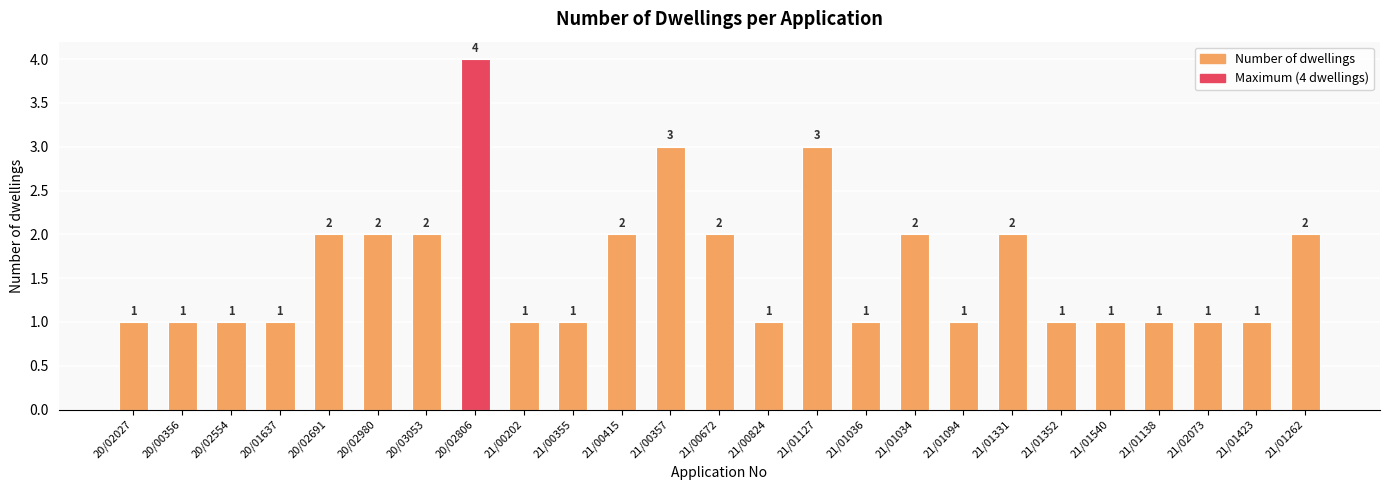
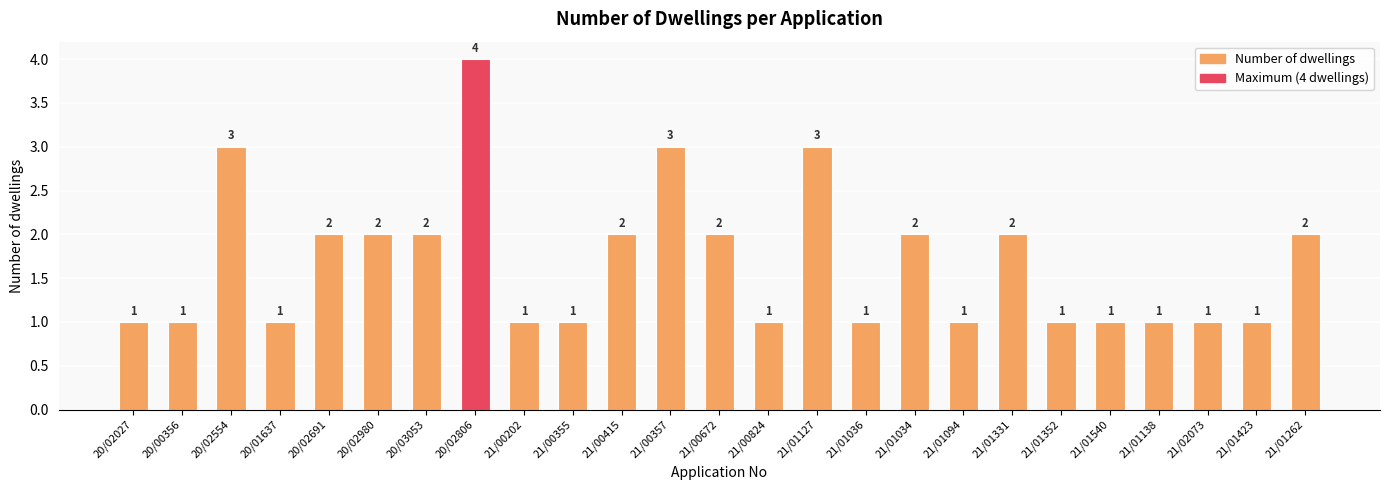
  {
    "20/02027": 1,
    "20/00356": 1,
-   "20/02554": 1,
+   "20/02554": 3,
    "20/01637": 1,
    "20/02691": 2,
    "20/02980": 2,
    "20/03053": 2,
    "20/02806": 4,
    "21/00202": 1,
    "21/00355": 1,
    "21/00415": 2,
    "21/00357": 3,
    "21/00672": 2,
    "21/00824": 1,
    "21/01127": 3,
    "21/01036": 1,
    "21/01034": 2,
    "21/01094": 1,
    "21/01331": 2,
    "21/01352": 1,
    "21/01540": 1,
    "21/01138": 1,
    "21/02073": 1,
    "21/01423": 1,
    "21/01262": 2
  }
